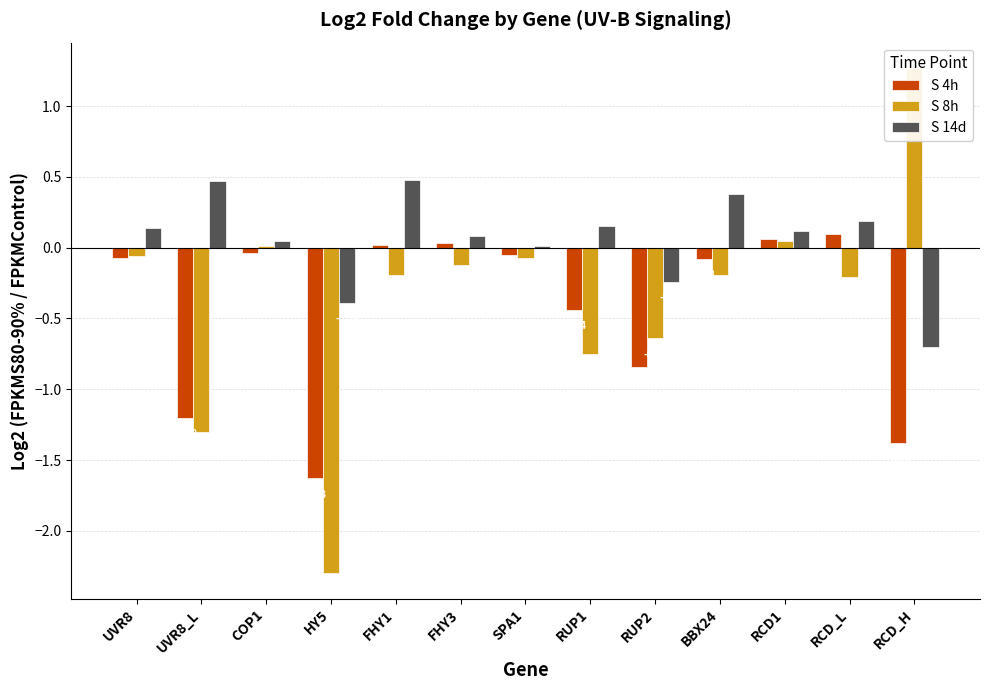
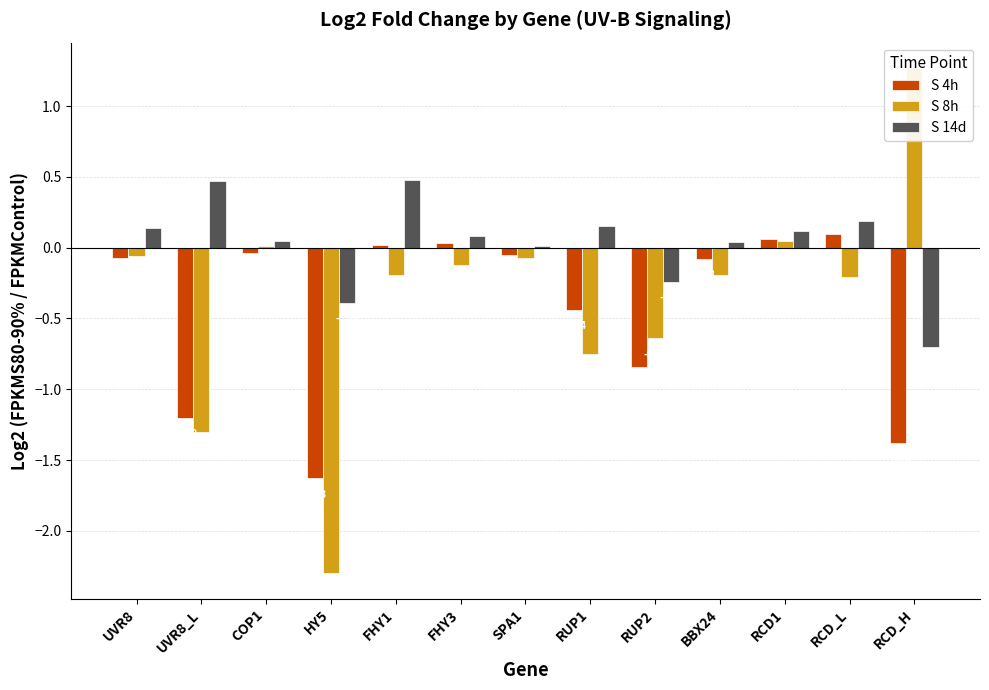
  {
    "S 4h": {
      "UVR8": -0.07,
      "UVR8_L": -1.20,
      "COP1": -0.04,
      "HY5": -1.63,
      "FHY1": 0.02,
      "FHY3": 0.03,
      "SPA1": -0.05,
      "RUP1": -0.44,
      "RUP2": -0.84,
      "BBX24": -0.08,
      "RCD1": 0.06,
      "RCD_L": 0.10,
      "RCD_H": -1.38
    },
    "S 8h": {
      "UVR8": -0.06,
      "UVR8_L": -1.30,
      "HY5": -2.30,
      "FHY1": -0.19,
      "FHY3": -0.12,
      "SPA1": -0.07,
      "RUP1": -0.75,
      "RUP2": -0.64,
      "BBX24": -0.19,
      "RCD1": 0.05,
      "RCD_L": -0.21
    },
    "S 14d": {
      "UVR8": 0.14,
      "UVR8_L": 0.47,
      "COP1": 0.05,
      "HY5": -0.39,
      "FHY1": 0.48,
      "FHY3": 0.08,
      "RUP1": 0.15,
      "RUP2": -0.24,
-     "BBX24": 0.38,
+     "BBX24": 0.04,
      "RCD1": 0.12,
      "RCD_L": 0.19,
      "RCD_H": -0.70
    }
  }
